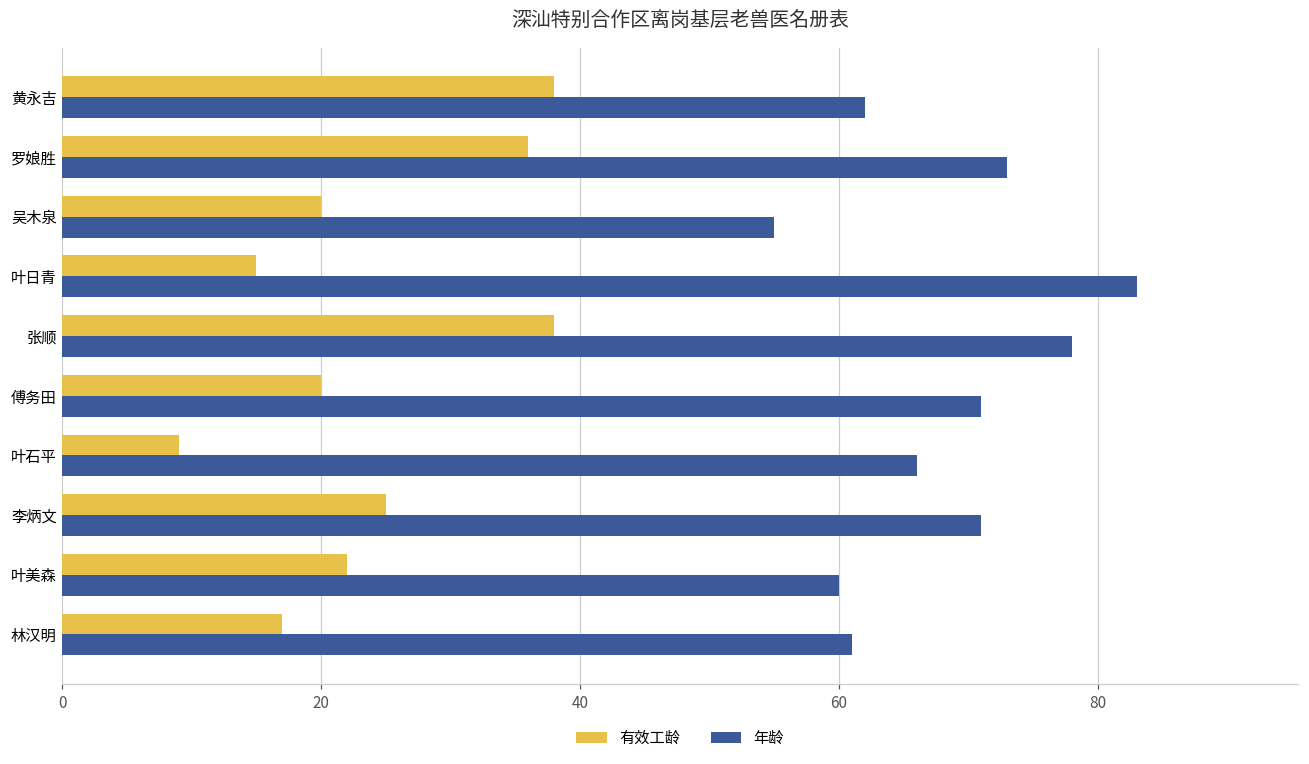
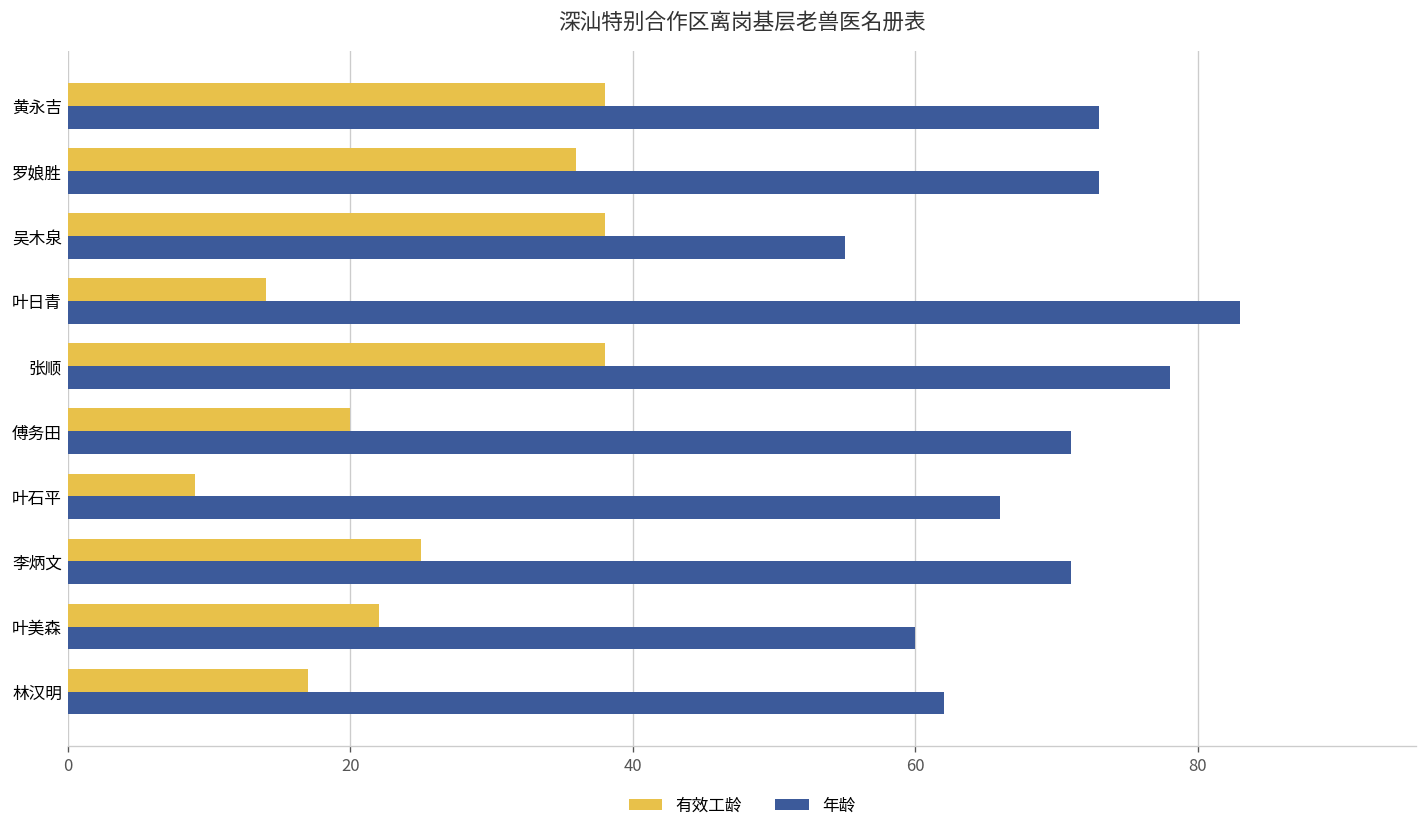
  {
    "有效工龄": {
      "黄永吉": 38,
      "罗娘胜": 36,
-     "吴木泉": 20,
-     "叶日青": 15,
+     "吴木泉": 38,
+     "叶日青": 14,
      "张顺": 38,
      "傅务田": 20,
      "叶石平": 9,
      "李炳文": 25,
      "叶美森": 22,
      "林汉明": 17
    },
    "年龄": {
-     "黄永吉": 62,
+     "黄永吉": 73,
      "罗娘胜": 73,
      "吴木泉": 55,
      "叶日青": 83,
      "张顺": 78,
      "傅务田": 71,
      "叶石平": 66,
      "李炳文": 71,
      "叶美森": 60,
-     "林汉明": 61
+     "林汉明": 62
    }
  }
